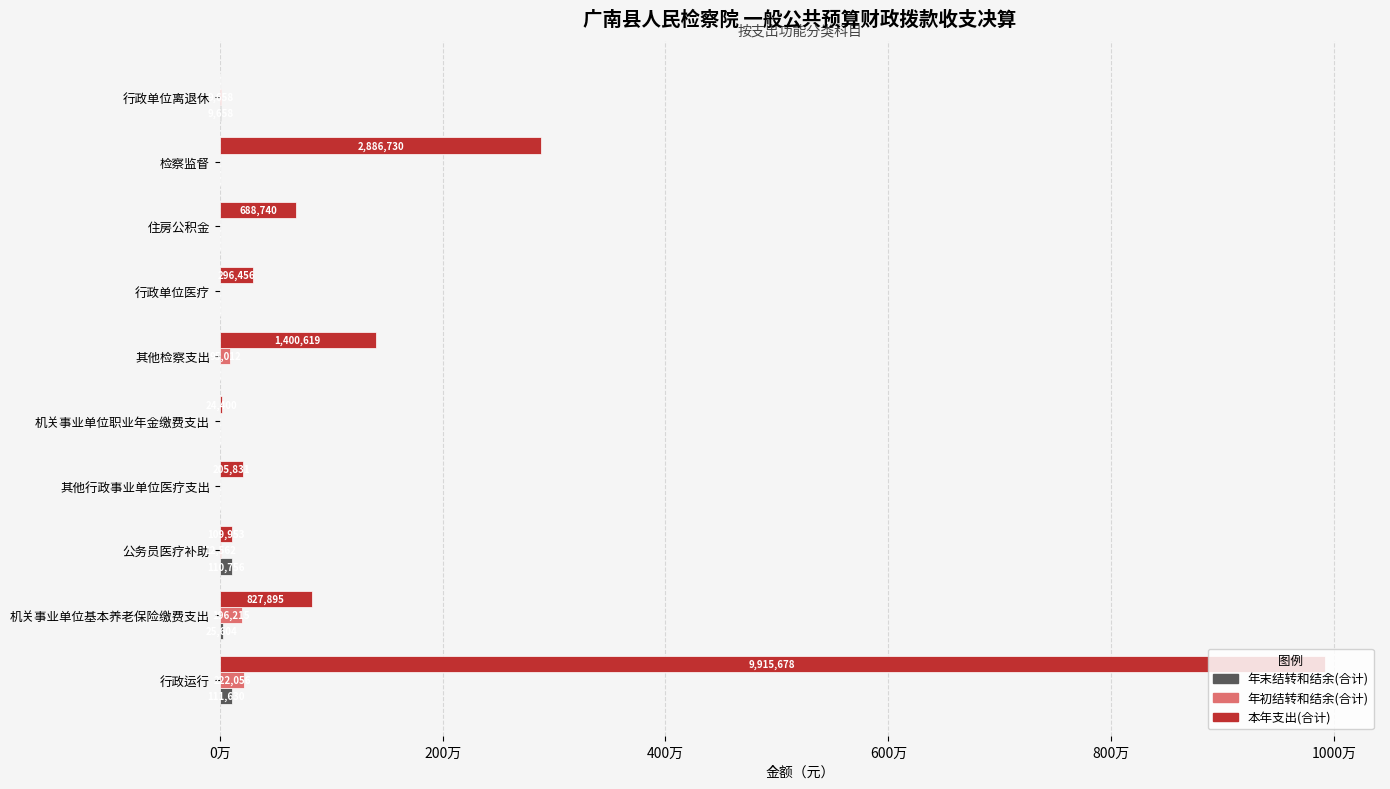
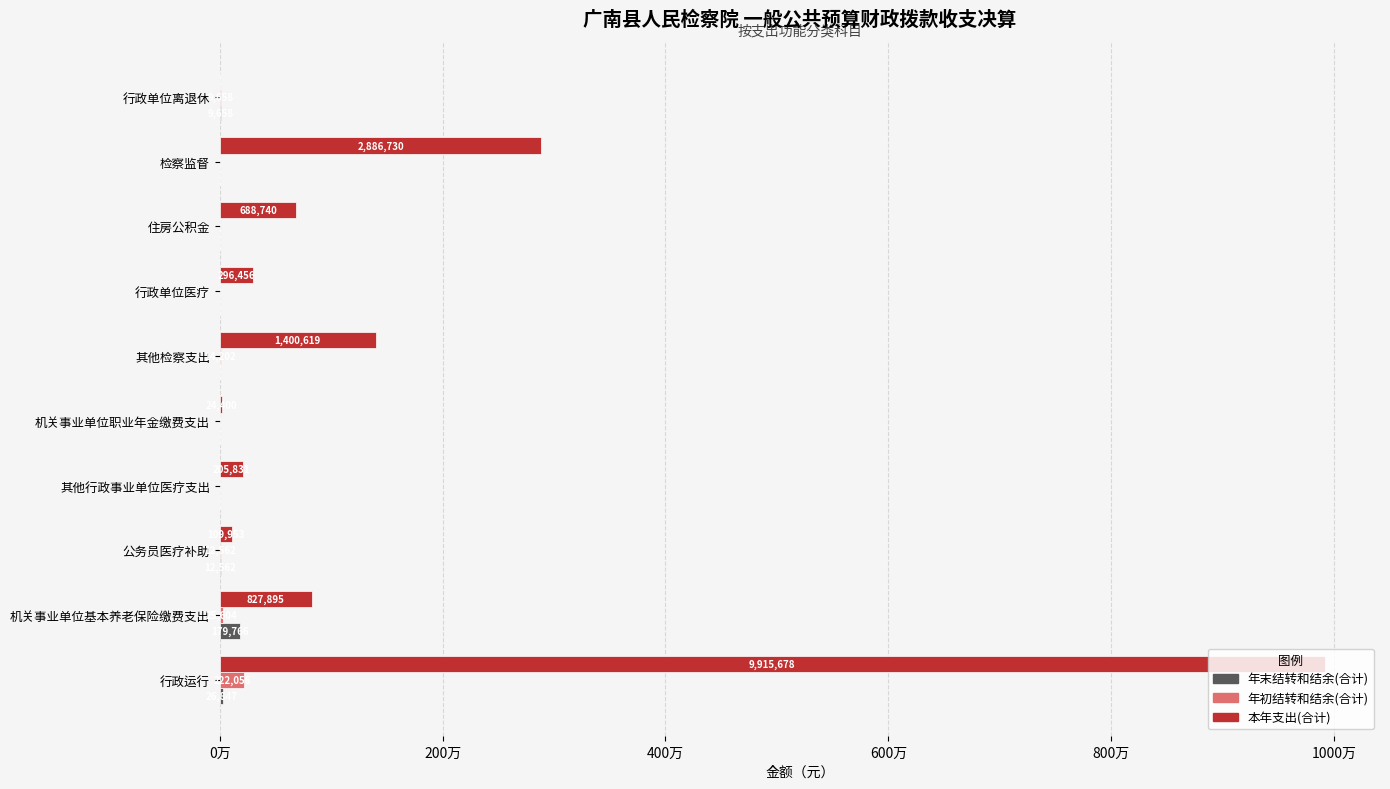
  {
    "年末结转和结余(合计)": {
      "检察监督": "0万",
      "住房公积金": "0万",
      "行政单位医疗": "0万",
      "其他检察支出": "0万",
      "机关事业单位职业年金缴费支出": "0万",
      "其他行政事业单位医疗支出": "0万",
-     "公务员医疗补助": "11万",
-     "机关事业单位基本养老保险缴费支出": "3万",
-     "行政运行": "11万"
+     "公务员医疗补助": "1万",
+     "机关事业单位基本养老保险缴费支出": "18万",
+     "行政运行": "3万"
    },
    "年初结转和结余(合计)": {
      "检察监督": "0万",
      "住房公积金": "0万",
      "行政单位医疗": "0万",
-     "其他检察支出": "10万",
+     "其他检察支出": "1万",
      "机关事业单位职业年金缴费支出": "0万",
      "其他行政事业单位医疗支出": "0万",
-     "机关事业单位基本养老保险缴费支出": "20万"
+     "机关事业单位基本养老保险缴费支出": "3万"
    },
    "本年支出(合计)": {
      "检察监督": "2,886,730",
      "住房公积金": "688,740",
      "行政单位医疗": "296,456",
      "其他检察支出": "1,400,619",
      "其他行政事业单位医疗支出": "205,831",
      "机关事业单位基本养老保险缴费支出": "827,895"
    }
  }
